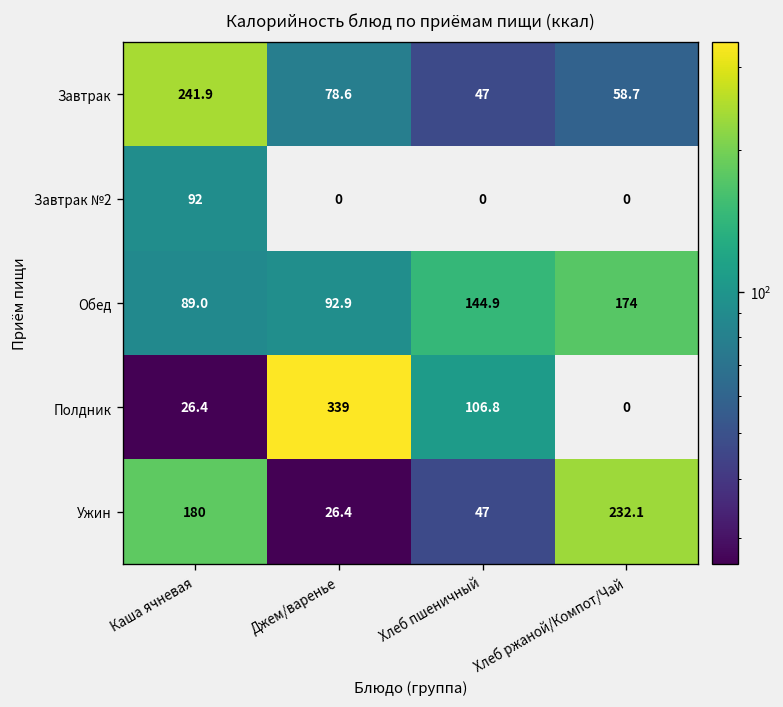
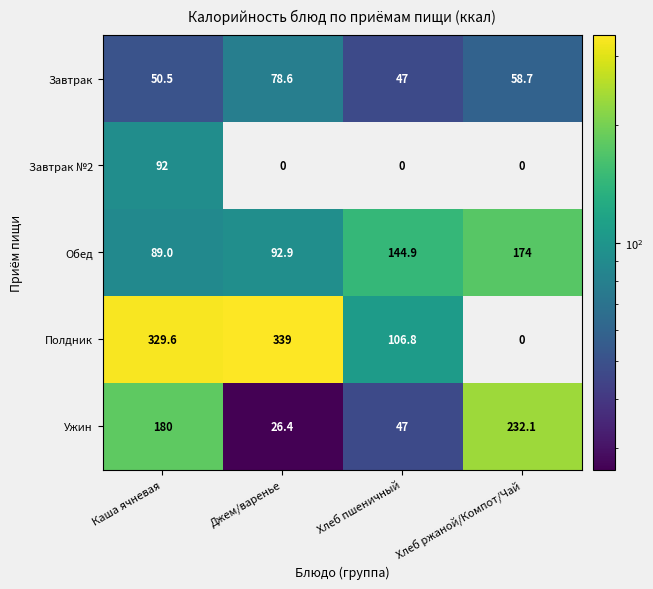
  {
    "Завтрак": {
-     "Каша ячневая": 241.9,
+     "Каша ячневая": 50.5,
      "Джем/варенье": 78.6,
      "Хлеб пшеничный": 47,
      "Хлеб ржаной/Компот/Чай": 58.7
    },
    "Завтрак №2": {
      "Каша ячневая": 92,
      "Джем/варенье": 0,
      "Хлеб пшеничный": 0,
      "Хлеб ржаной/Компот/Чай": 0
    },
    "Обед": {
      "Каша ячневая": 89.0,
      "Джем/варенье": 92.9,
      "Хлеб пшеничный": 144.9,
      "Хлеб ржаной/Компот/Чай": 174
    },
    "Полдник": {
-     "Каша ячневая": 26.4,
+     "Каша ячневая": 329.6,
      "Джем/варенье": 339,
      "Хлеб пшеничный": 106.8,
      "Хлеб ржаной/Компот/Чай": 0
    },
    "Ужин": {
      "Каша ячневая": 180,
      "Джем/варенье": 26.4,
      "Хлеб пшеничный": 47,
      "Хлеб ржаной/Компот/Чай": 232.1
    }
  }
